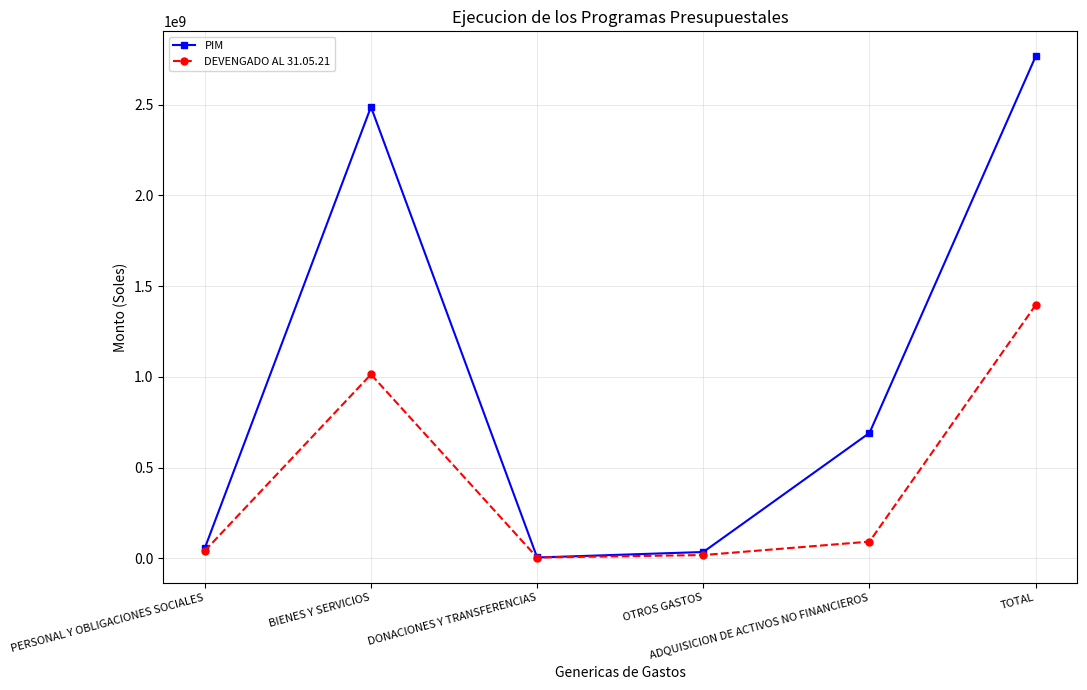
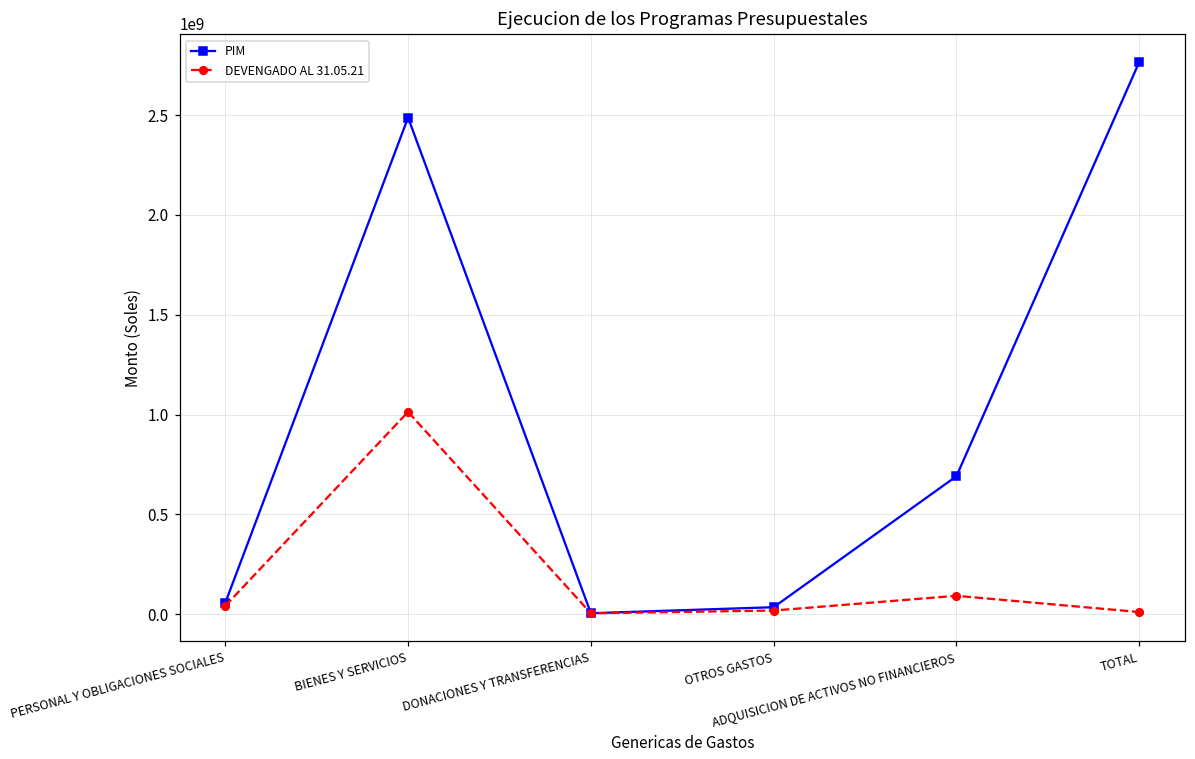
  {
    "PIM": {
      "PERSONAL Y OBLIGACIONES SOCIALES": 60000000,
      "BIENES Y SERVICIOS": 2490000000,
      "OTROS GASTOS": 30000000,
      "ADQUISICION DE ACTIVOS NO FINANCIEROS": 690000000,
      "TOTAL": 2770000000
    },
    "DEVENGADO AL 31.05.21": {
      "PERSONAL Y OBLIGACIONES SOCIALES": 40000000,
      "BIENES Y SERVICIOS": 1010000000,
      "OTROS GASTOS": 20000000,
      "ADQUISICION DE ACTIVOS NO FINANCIEROS": 90000000,
-     "TOTAL": 1400000000
+     "TOTAL": 10000000
    }
  }
